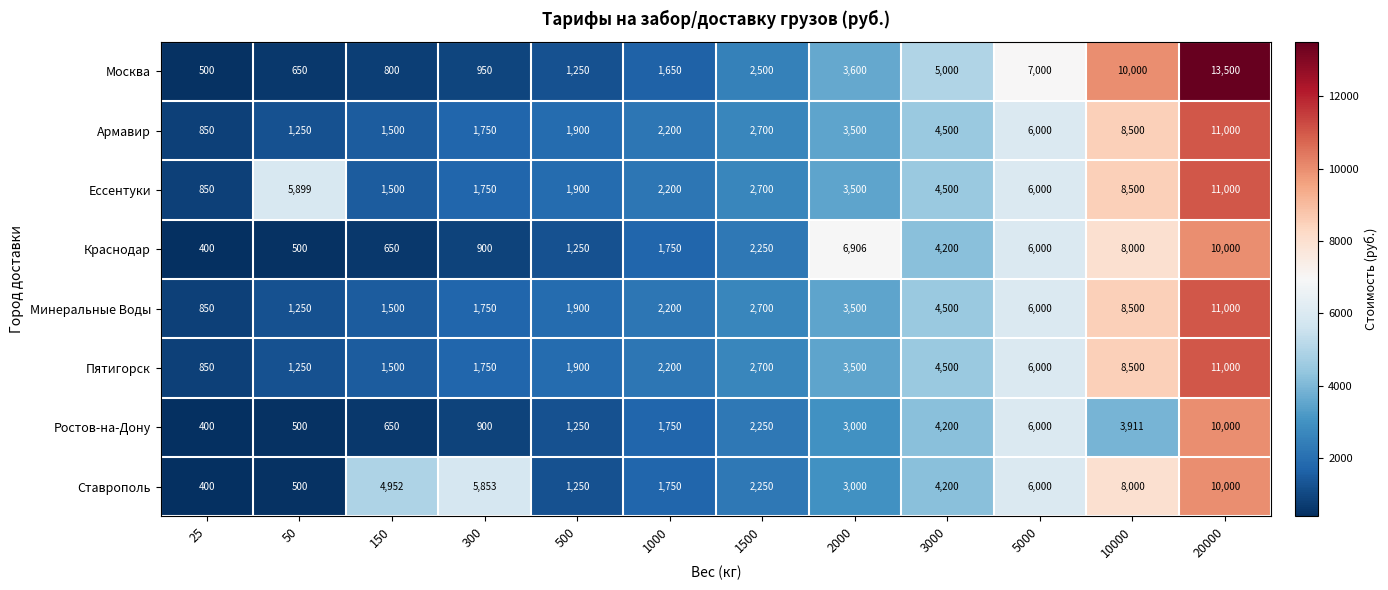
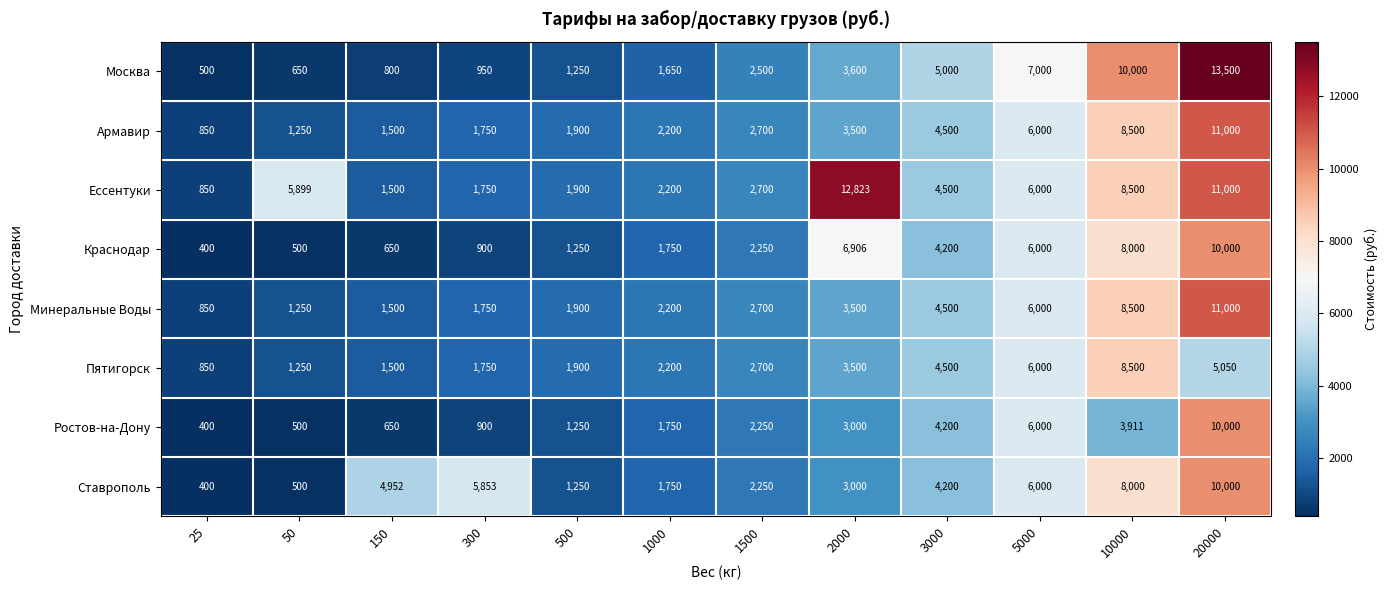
  {
    "Москва": {
      "25": "500",
      "50": "650",
      "150": "800",
      "300": "950",
      "500": "1,250",
      "1000": "1,650",
      "1500": "2,500",
      "2000": "3,600",
      "3000": "5,000",
      "5000": "7,000",
      "10000": "10,000",
      "20000": "13,500"
    },
    "Армавир": {
      "25": "850",
      "50": "1,250",
      "150": "1,500",
      "300": "1,750",
      "500": "1,900",
      "1000": "2,200",
      "1500": "2,700",
      "2000": "3,500",
      "3000": "4,500",
      "5000": "6,000",
      "10000": "8,500",
      "20000": "11,000"
    },
    "Ессентуки": {
      "25": "850",
      "50": "5,899",
      "150": "1,500",
      "300": "1,750",
      "500": "1,900",
      "1000": "2,200",
      "1500": "2,700",
-     "2000": "3,500",
+     "2000": "12,823",
      "3000": "4,500",
      "5000": "6,000",
      "10000": "8,500",
      "20000": "11,000"
    },
    "Краснодар": {
      "25": "400",
      "50": "500",
      "150": "650",
      "300": "900",
      "500": "1,250",
      "1000": "1,750",
      "1500": "2,250",
      "2000": "6,906",
      "3000": "4,200",
      "5000": "6,000",
      "10000": "8,000",
      "20000": "10,000"
    },
    "Минеральные Воды": {
      "25": "850",
      "50": "1,250",
      "150": "1,500",
      "300": "1,750",
      "500": "1,900",
      "1000": "2,200",
      "1500": "2,700",
      "2000": "3,500",
      "3000": "4,500",
      "5000": "6,000",
      "10000": "8,500",
      "20000": "11,000"
    },
    "Пятигорск": {
      "25": "850",
      "50": "1,250",
      "150": "1,500",
      "300": "1,750",
      "500": "1,900",
      "1000": "2,200",
      "1500": "2,700",
      "2000": "3,500",
      "3000": "4,500",
      "5000": "6,000",
      "10000": "8,500",
-     "20000": "11,000"
+     "20000": "5,050"
    },
    "Ростов-на-Дону": {
      "25": "400",
      "50": "500",
      "150": "650",
      "300": "900",
      "500": "1,250",
      "1000": "1,750",
      "1500": "2,250",
      "2000": "3,000",
      "3000": "4,200",
      "5000": "6,000",
      "10000": "3,911",
      "20000": "10,000"
    },
    "Ставрополь": {
      "25": "400",
      "50": "500",
      "150": "4,952",
      "300": "5,853",
      "500": "1,250",
      "1000": "1,750",
      "1500": "2,250",
      "2000": "3,000",
      "3000": "4,200",
      "5000": "6,000",
      "10000": "8,000",
      "20000": "10,000"
    }
  }
